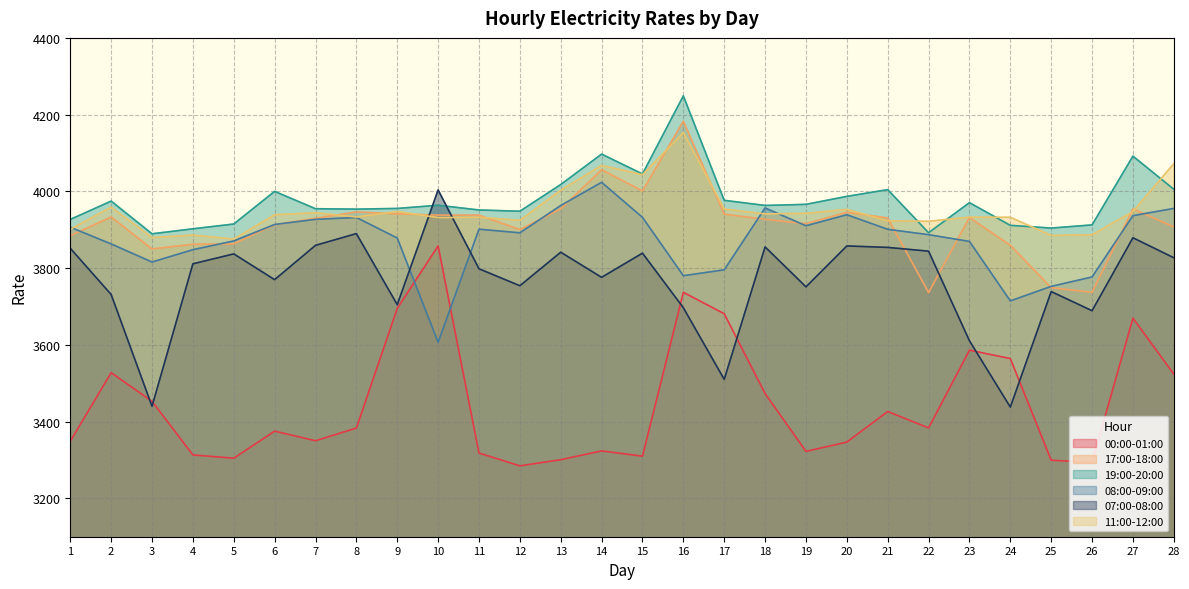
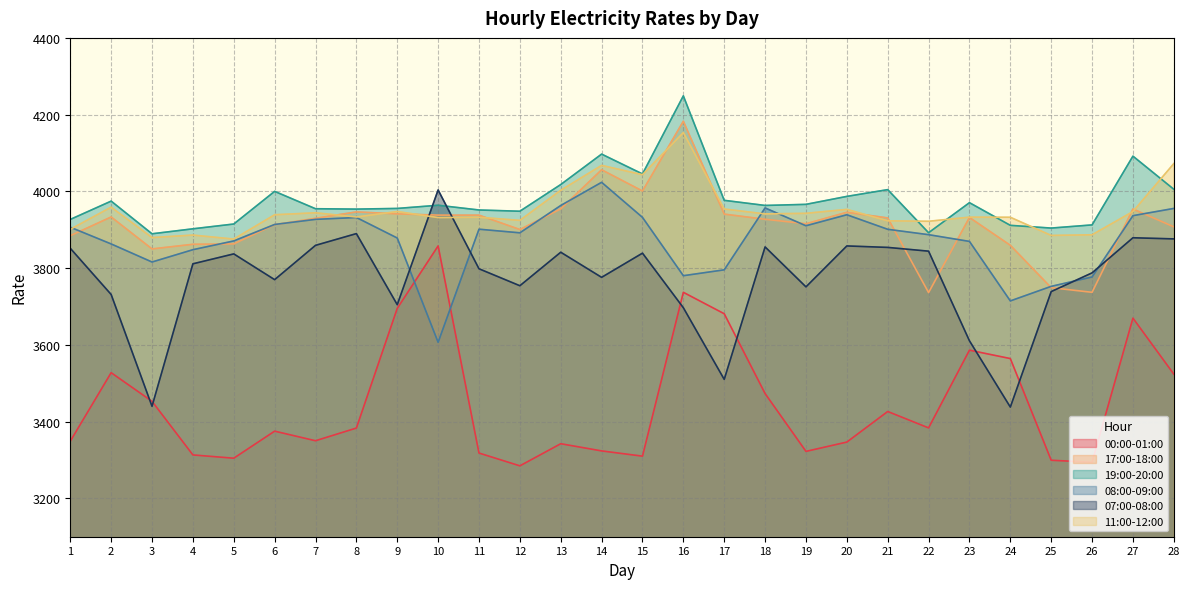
  {
    "00:00-01:00": {
      "1": 3350,
      "2": 3530,
      "3": 3450,
      "4": 3310,
      "5": 3300,
      "6": 3380,
      "7": 3350,
      "8": 3380,
      "9": 3700,
      "10": 3860,
      "11": 3320,
      "12": 3280,
-     "13": 3300,
+     "13": 3340,
      "14": 3320,
      "15": 3310,
      "16": 3740,
      "17": 3680,
      "18": 3470,
      "19": 3320,
      "20": 3350,
      "21": 3430,
      "22": 3380,
      "23": 3590,
      "24": 3560,
      "25": 3300,
      "27": 3670,
      "28": 3520
    },
    "07:00-08:00": {
      "1": 3850,
      "2": 3730,
      "3": 3440,
      "4": 3810,
      "5": 3840,
      "6": 3770,
      "7": 3860,
      "8": 3890,
      "9": 3700,
      "10": 4000,
      "11": 3800,
      "12": 3750,
      "13": 3840,
      "14": 3780,
      "15": 3840,
      "16": 3700,
      "17": 3510,
      "18": 3860,
      "19": 3750,
      "20": 3860,
      "21": 3850,
      "22": 3840,
      "23": 3610,
      "24": 3440,
      "25": 3740,
-     "26": 3690,
+     "26": 3790,
      "27": 3880,
-     "28": 3830
+     "28": 3880
    }
  }
